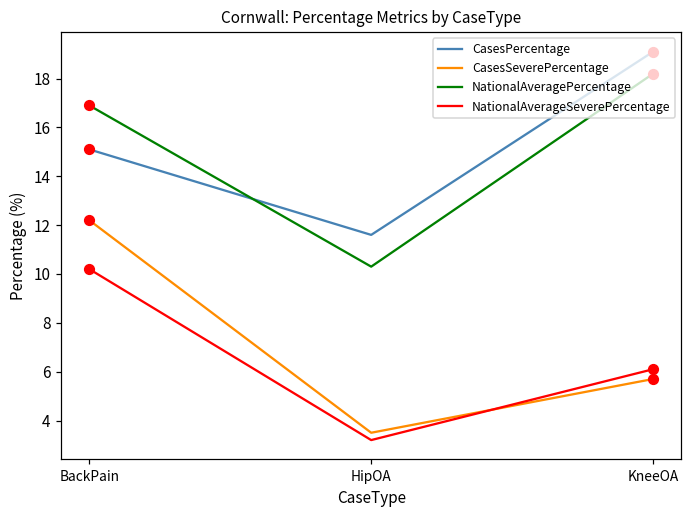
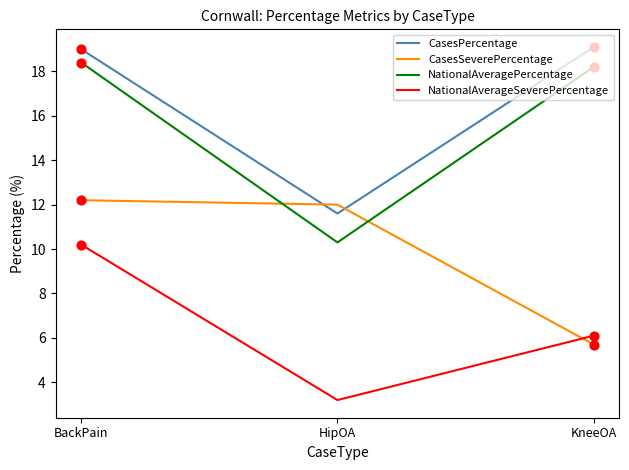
  {
    "CasesPercentage": {
-     "BackPain": 15.1,
+     "BackPain": 19.0,
      "HipOA": 11.6
    },
    "CasesSeverePercentage": {
-     "HipOA": 3.5
+     "HipOA": 12.0
    },
    "NationalAveragePercentage": {
-     "BackPain": 16.9,
+     "BackPain": 18.4,
      "HipOA": 10.3
    }
  }
